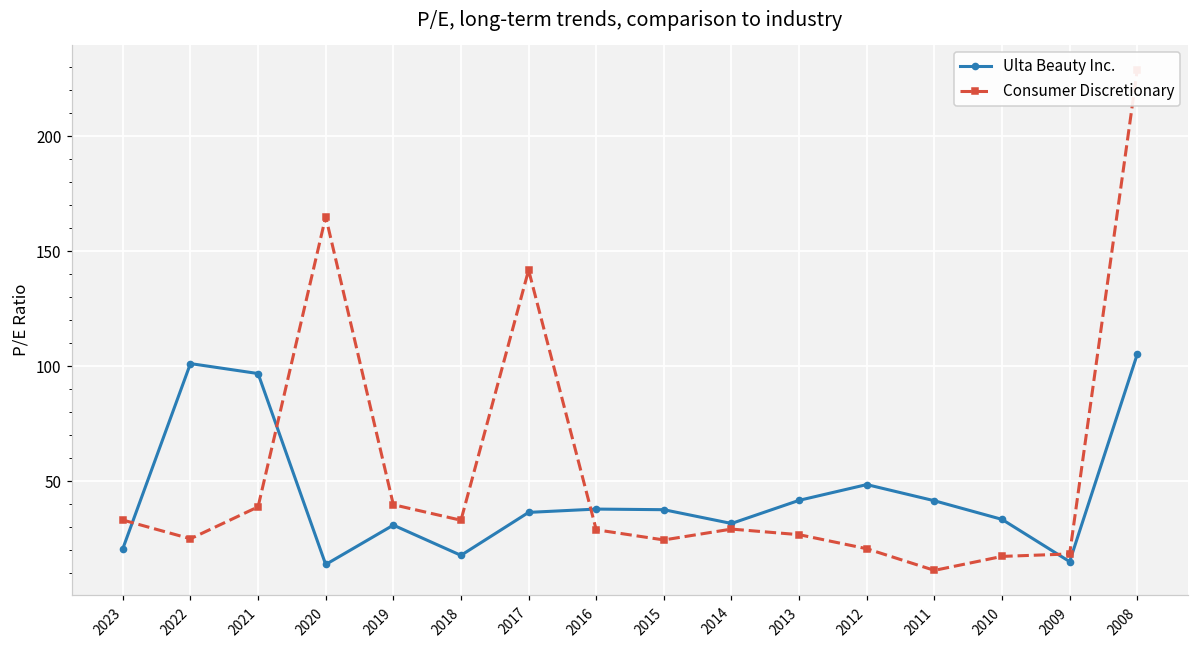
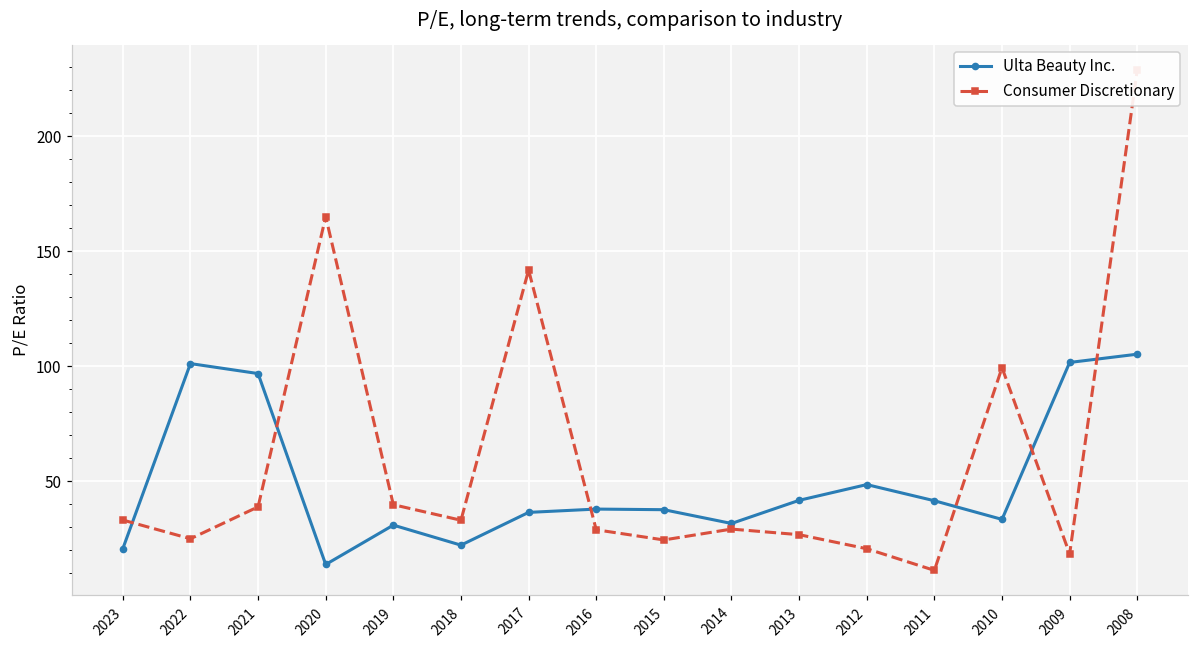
  {
    "Ulta Beauty Inc.": {
      "2023": 21,
      "2022": 101,
      "2021": 97,
      "2020": 14,
      "2019": 31,
-     "2018": 18,
+     "2018": 22,
      "2017": 37,
      "2016": 38,
      "2015": 38,
      "2014": 32,
      "2013": 42,
      "2012": 49,
      "2011": 42,
      "2010": 34,
-     "2009": 15,
+     "2009": 102,
      "2008": 105
    },
    "Consumer Discretionary": {
      "2023": 33,
      "2022": 25,
      "2021": 39,
      "2020": 165,
      "2019": 40,
      "2018": 33,
      "2017": 142,
      "2016": 29,
      "2015": 25,
      "2014": 29,
      "2013": 27,
      "2012": 21,
      "2011": 11,
-     "2010": 17,
+     "2010": 99,
      "2009": 18
    }
  }
